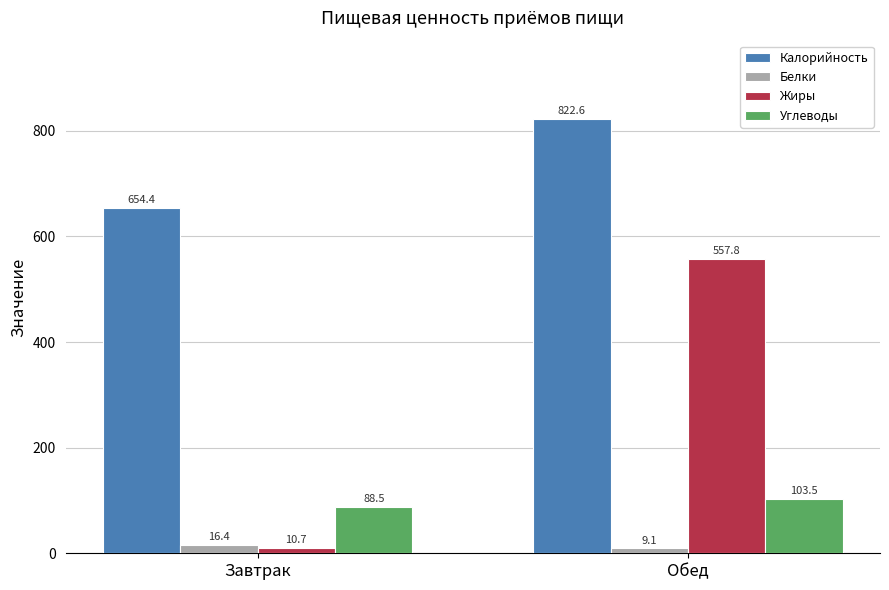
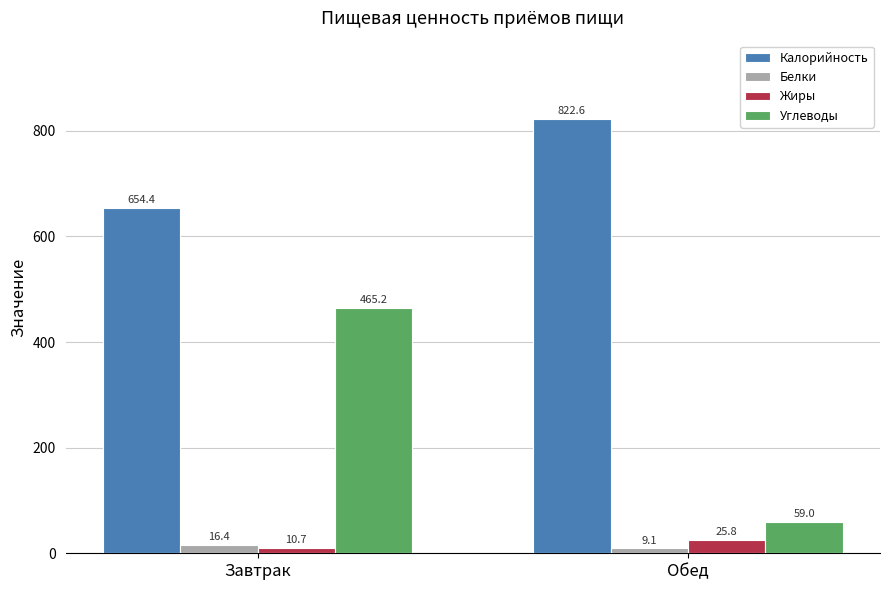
  {
    "Калорийность": {
      "Завтрак": 654.4,
      "Обед": 822.6
    },
    "Белки": {
      "Завтрак": 16.4,
      "Обед": 9.1
    },
    "Жиры": {
      "Завтрак": 10.7,
-     "Обед": 557.8
+     "Обед": 25.8
    },
    "Углеводы": {
-     "Завтрак": 88.5,
-     "Обед": 103.5
+     "Завтрак": 465.2,
+     "Обед": 59.0
    }
  }
